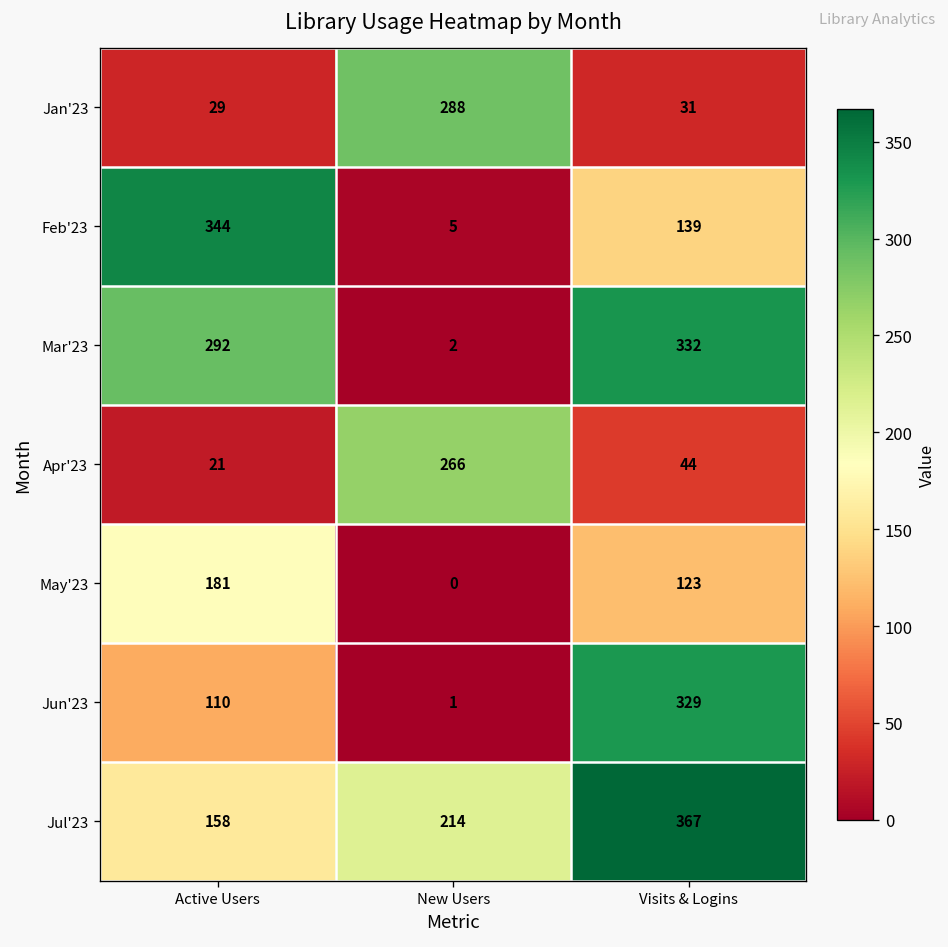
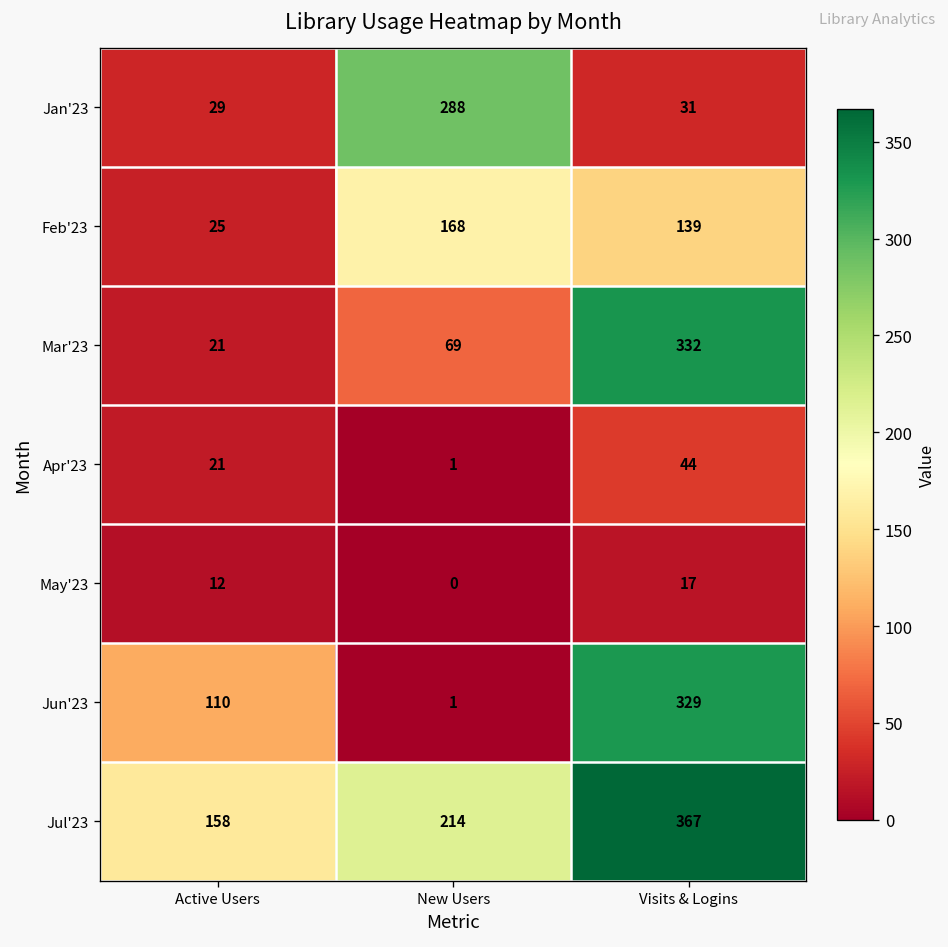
  {
    "Jan'23": {
      "Active Users": 29,
      "New Users": 288,
      "Visits & Logins": 31
    },
    "Feb'23": {
-     "Active Users": 344,
-     "New Users": 5,
+     "Active Users": 25,
+     "New Users": 168,
      "Visits & Logins": 139
    },
    "Mar'23": {
-     "Active Users": 292,
-     "New Users": 2,
+     "Active Users": 21,
+     "New Users": 69,
      "Visits & Logins": 332
    },
    "Apr'23": {
      "Active Users": 21,
-     "New Users": 266,
+     "New Users": 1,
      "Visits & Logins": 44
    },
    "May'23": {
-     "Active Users": 181,
+     "Active Users": 12,
      "New Users": 0,
-     "Visits & Logins": 123
+     "Visits & Logins": 17
    },
    "Jun'23": {
      "Active Users": 110,
      "New Users": 1,
      "Visits & Logins": 329
    },
    "Jul'23": {
      "Active Users": 158,
      "New Users": 214,
      "Visits & Logins": 367
    }
  }
